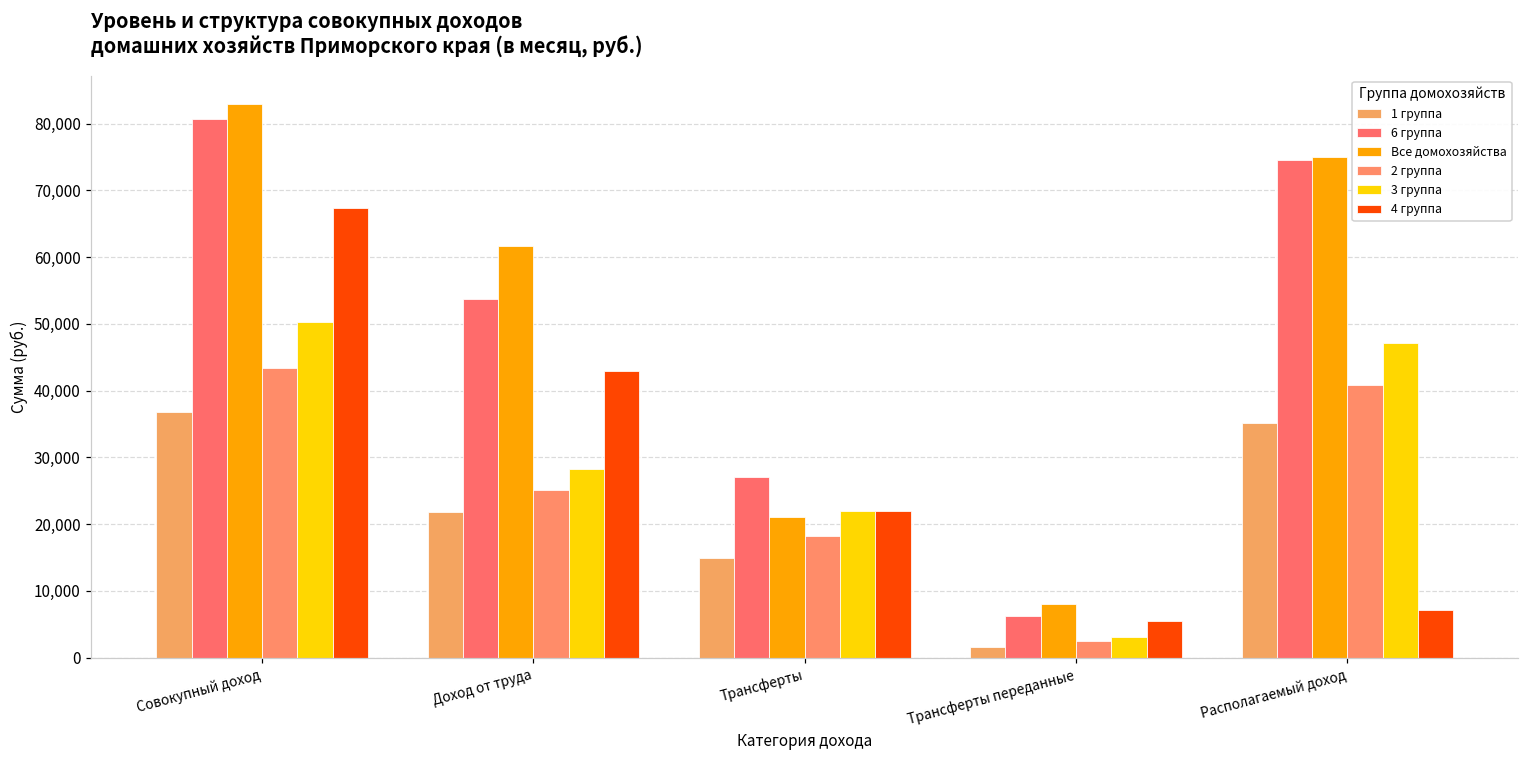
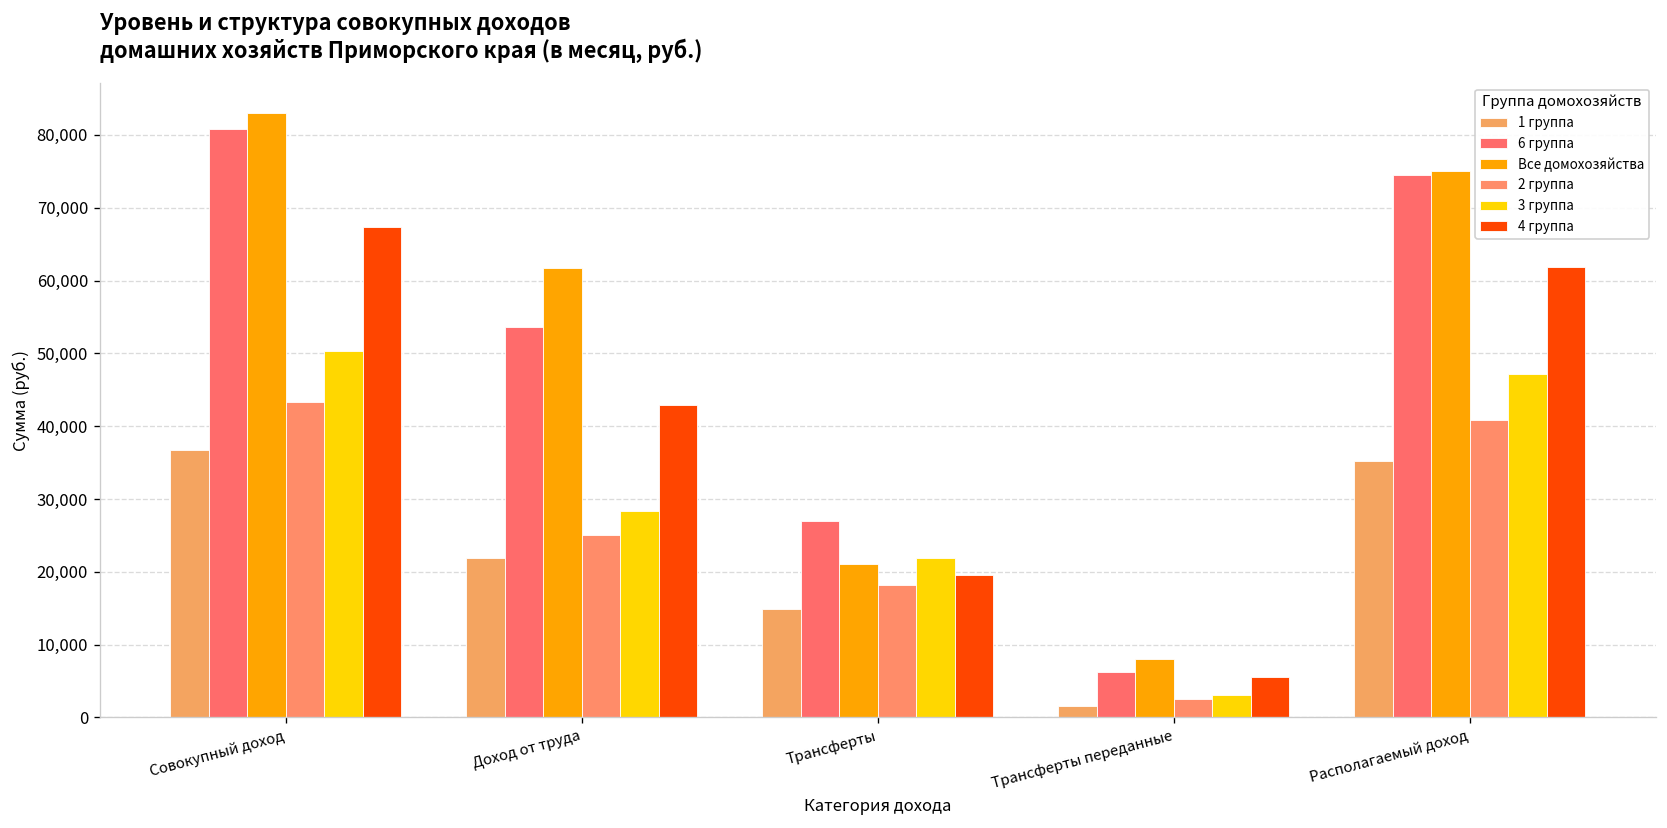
  {
    "4 группа": {
      "Совокупный доход": "67,000",
      "Доход от труда": "43,000",
-     "Трансферты": "22,000",
+     "Трансферты": "20,000",
      "Трансферты переданные": "6,000",
-     "Располагаемый доход": "7,000"
+     "Располагаемый доход": "62,000"
    }
  }
